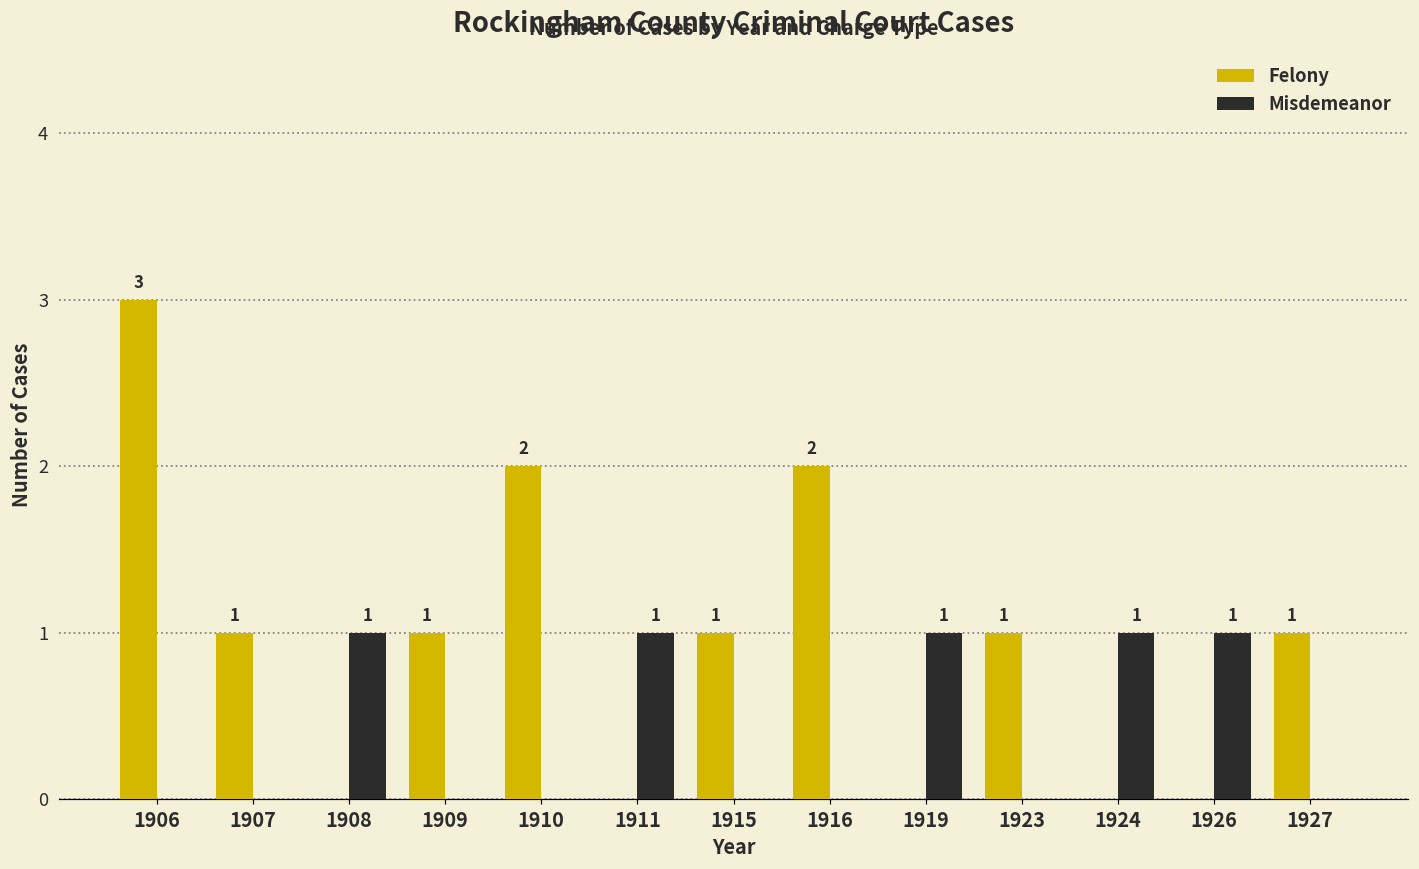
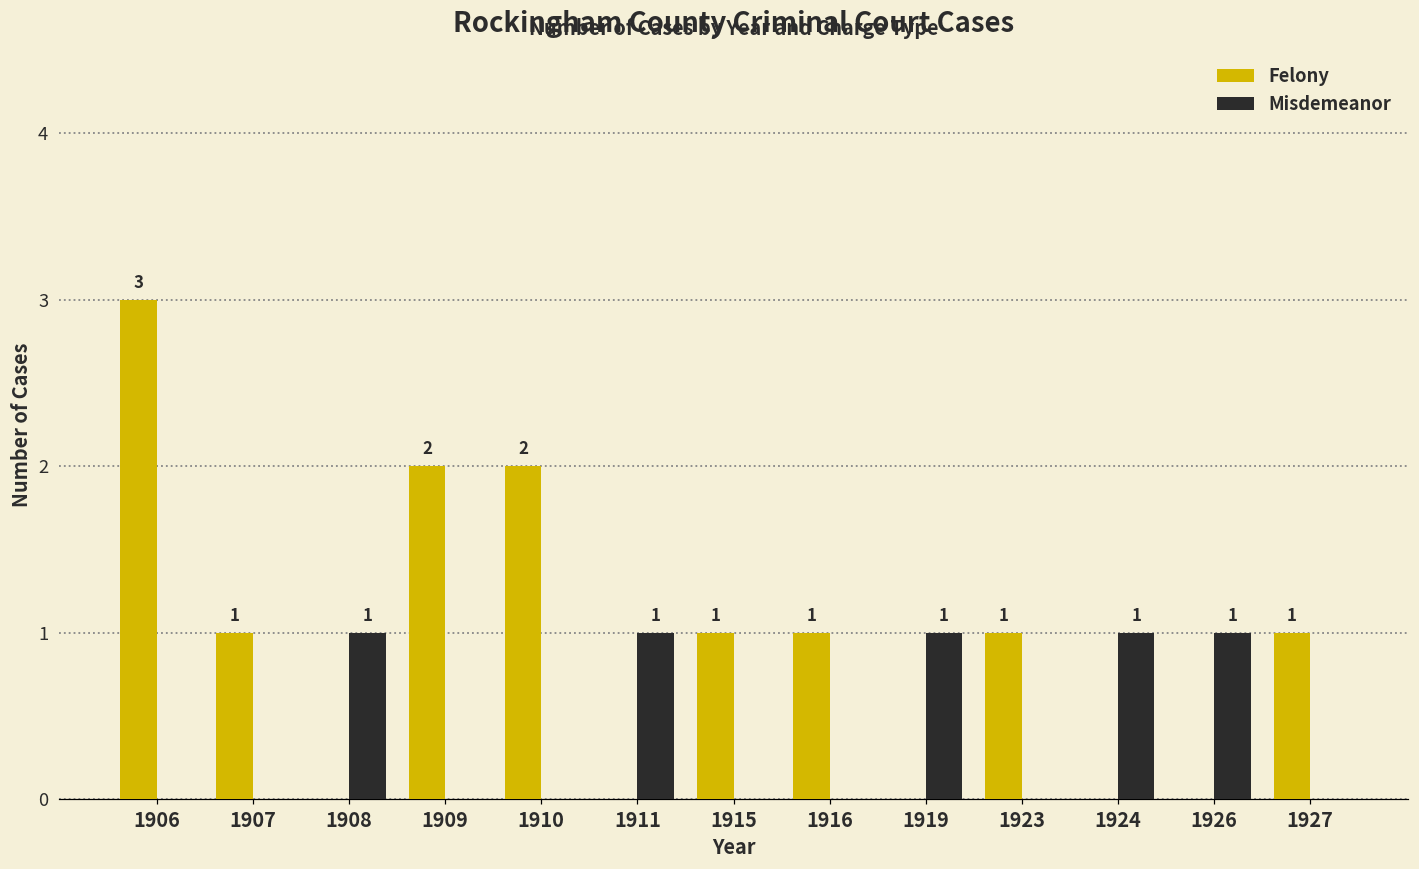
  {
    "Felony": {
      "1906": 3,
      "1907": 1,
-     "1909": 1,
+     "1909": 2,
      "1910": 2,
      "1915": 1,
-     "1916": 2,
+     "1916": 1,
      "1923": 1,
      "1927": 1
    },
    "Misdemeanor": {
      "1908": 1,
      "1911": 1,
      "1919": 1,
      "1924": 1,
      "1926": 1
    }
  }
